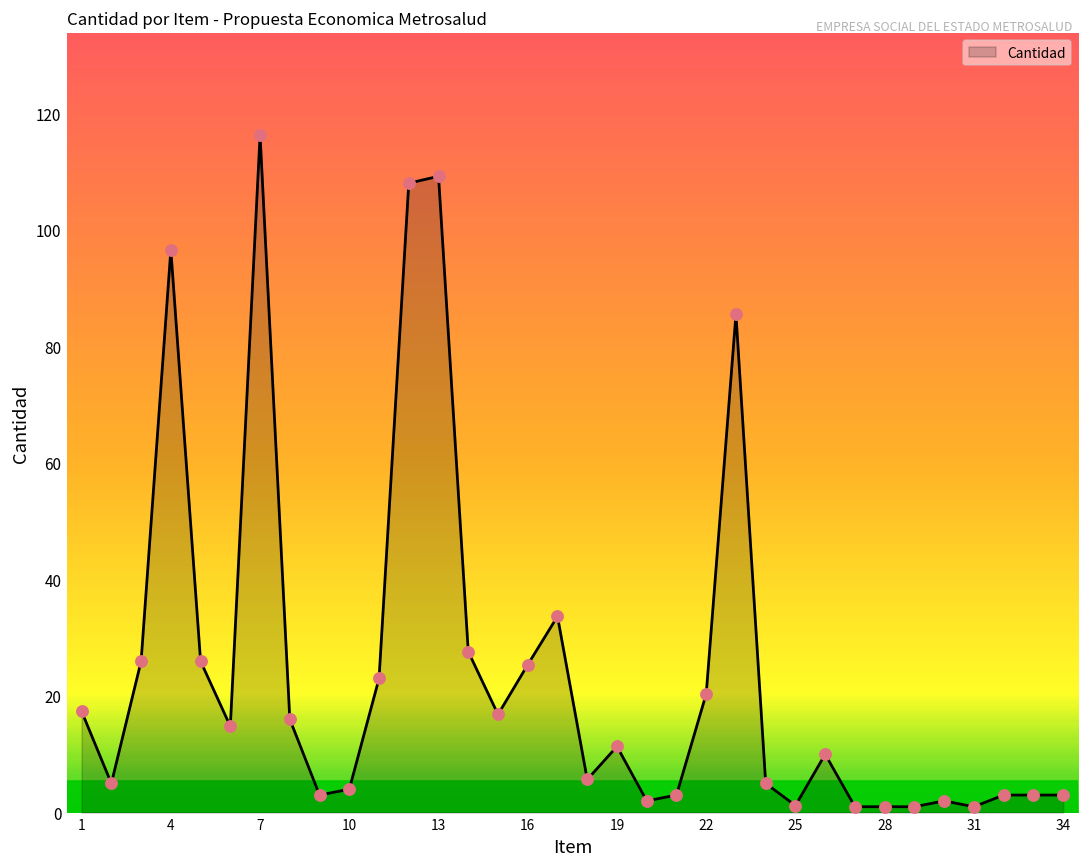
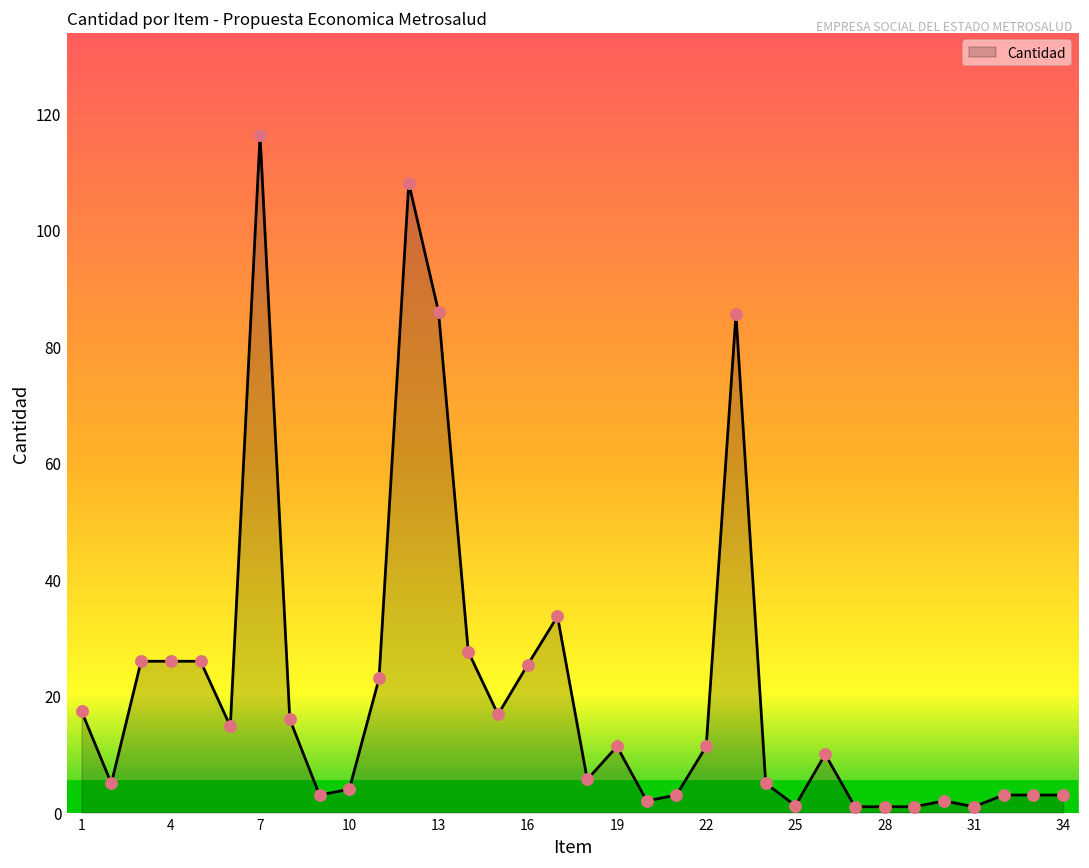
  {
    "1": 17,
-   "4": 97,
+   "4": 26,
    "7": 116,
-   "13": 109,
+   "13": 86,
    "16": 25,
    "19": 11,
-   "22": 20
+   "22": 11
  }
